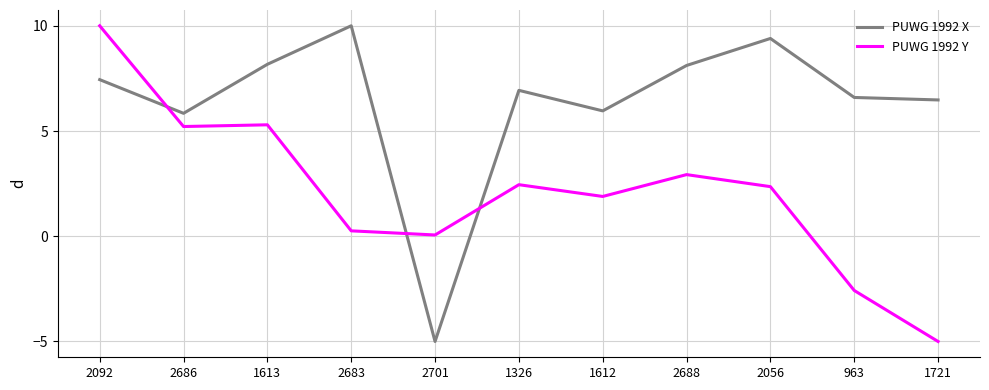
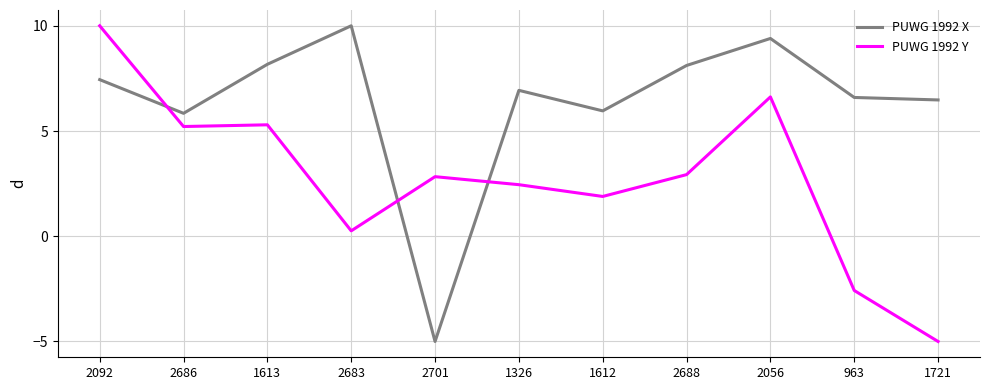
  {
    "PUWG 1992 X": {
      "2092": 7.4,
      "2686": 5.8,
      "1613": 8.2,
      "2683": 10.0,
      "2701": -5.0,
      "1326": 6.9,
      "1612": 6.0,
      "2688": 8.1,
      "2056": 9.4,
      "963": 6.6,
      "1721": 6.5
    },
    "PUWG 1992 Y": {
      "2092": 10.0,
      "2686": 5.2,
      "1613": 5.3,
      "2683": 0.3,
-     "2701": 0.1,
+     "2701": 2.8,
      "1326": 2.5,
      "1612": 1.9,
      "2688": 2.9,
-     "2056": 2.4,
+     "2056": 6.6,
      "963": -2.6,
      "1721": -5.0
    }
  }
